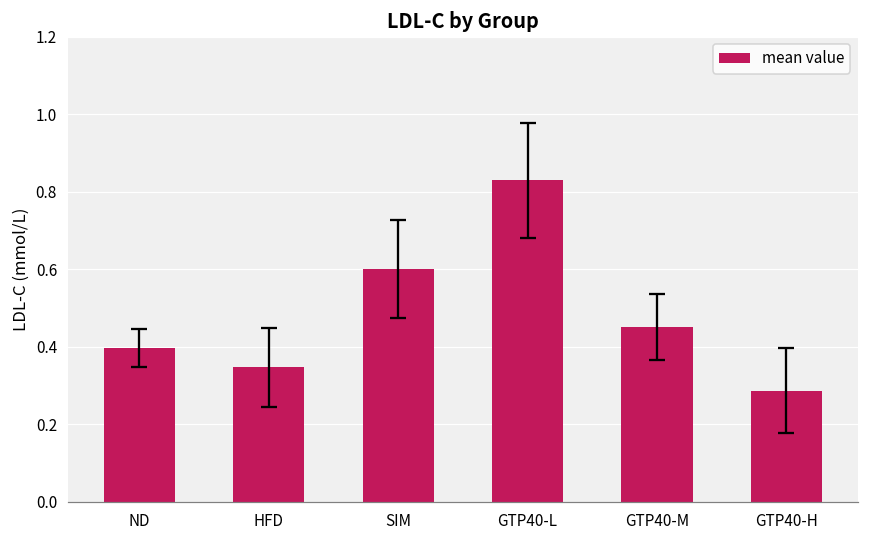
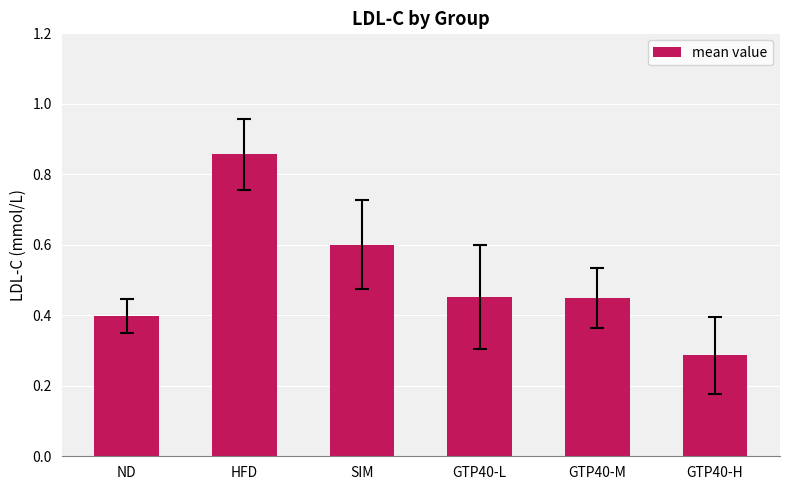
  {
    "mean value": {
      "ND": 0.40,
-     "HFD": 0.35,
+     "HFD": 0.86,
      "SIM": 0.60,
-     "GTP40-L": 0.83,
+     "GTP40-L": 0.45,
      "GTP40-M": 0.45,
      "GTP40-H": 0.29
    }
  }
